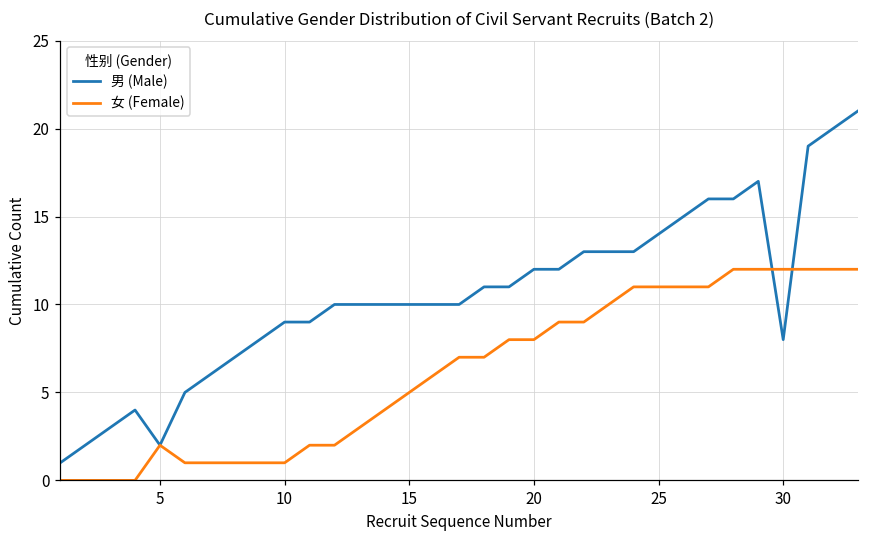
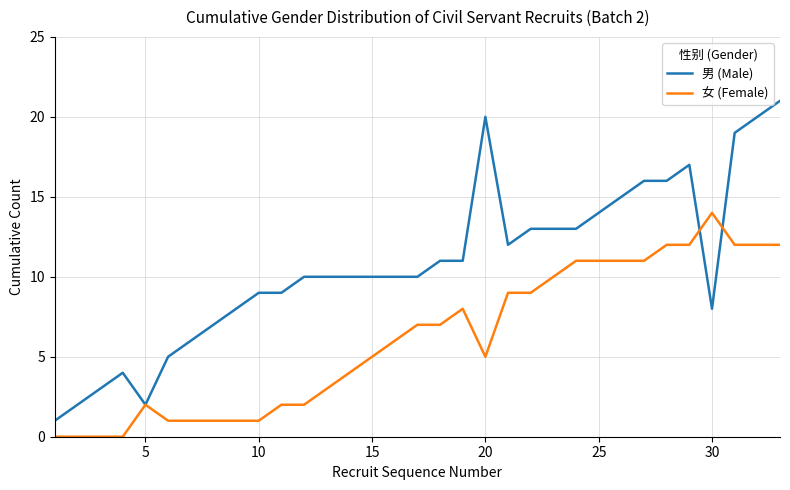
  {
    "男 (Male)": {
      "10": 9,
      "15": 10,
-     "20": 12,
+     "20": 20,
      "25": 14,
      "30": 8
    },
    "女 (Female)": {
      "10": 1,
      "15": 5,
-     "20": 8,
+     "20": 5,
      "25": 11,
-     "30": 12
+     "30": 14
    }
  }
